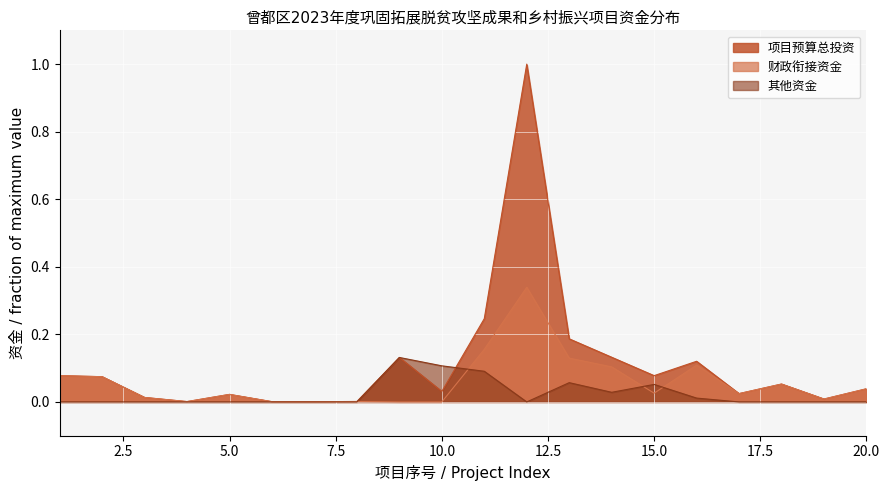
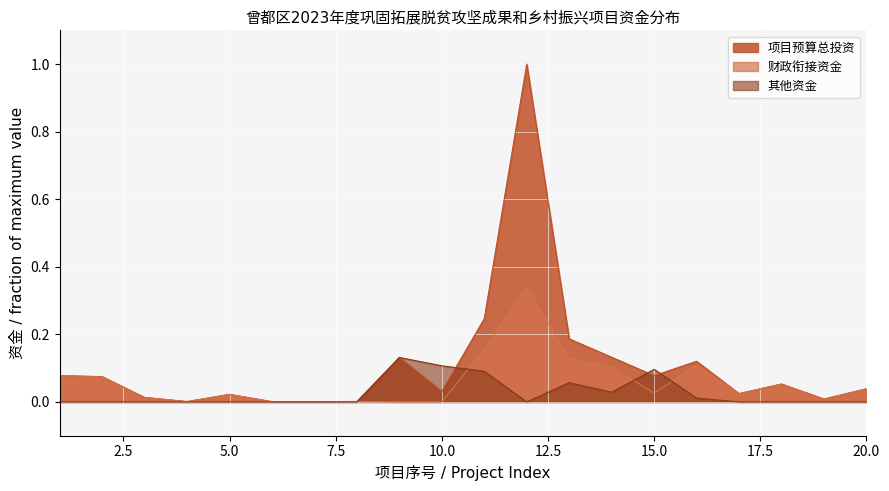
  {
    "其他资金": {
      "5.0": 0.00,
      "10.0": 0.11,
-     "15.0": 0.05,
+     "15.0": 0.10,
      "20.0": 0.00
    }
  }
